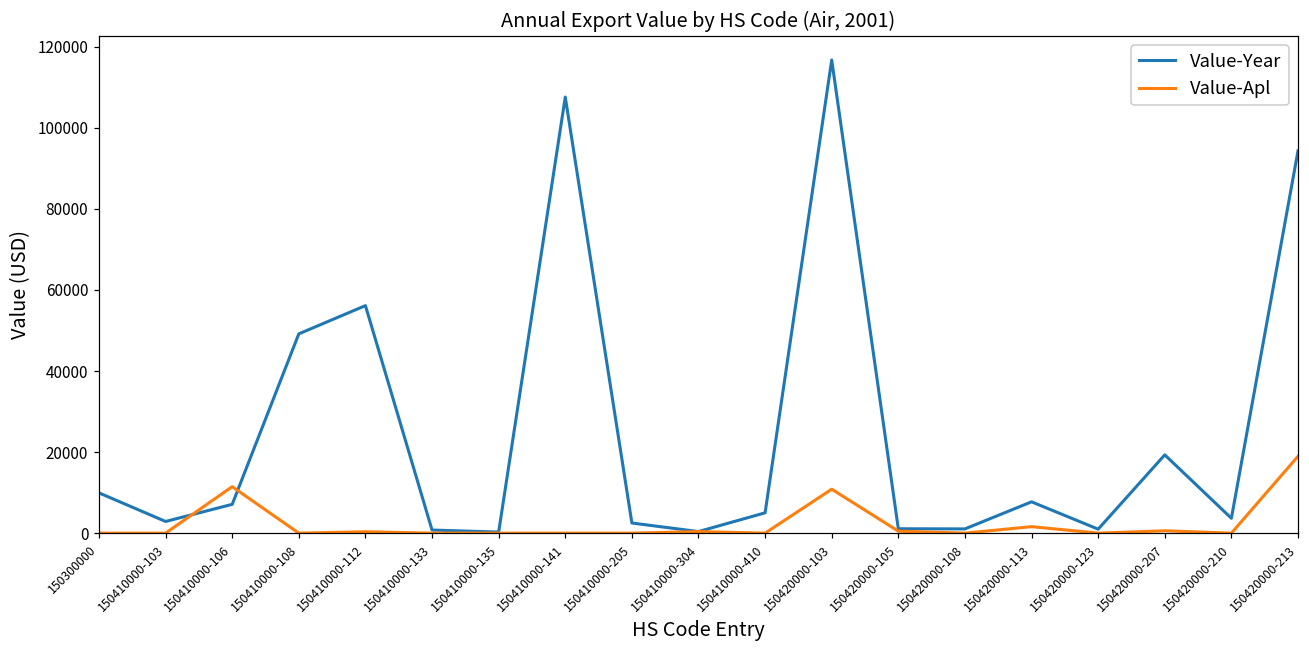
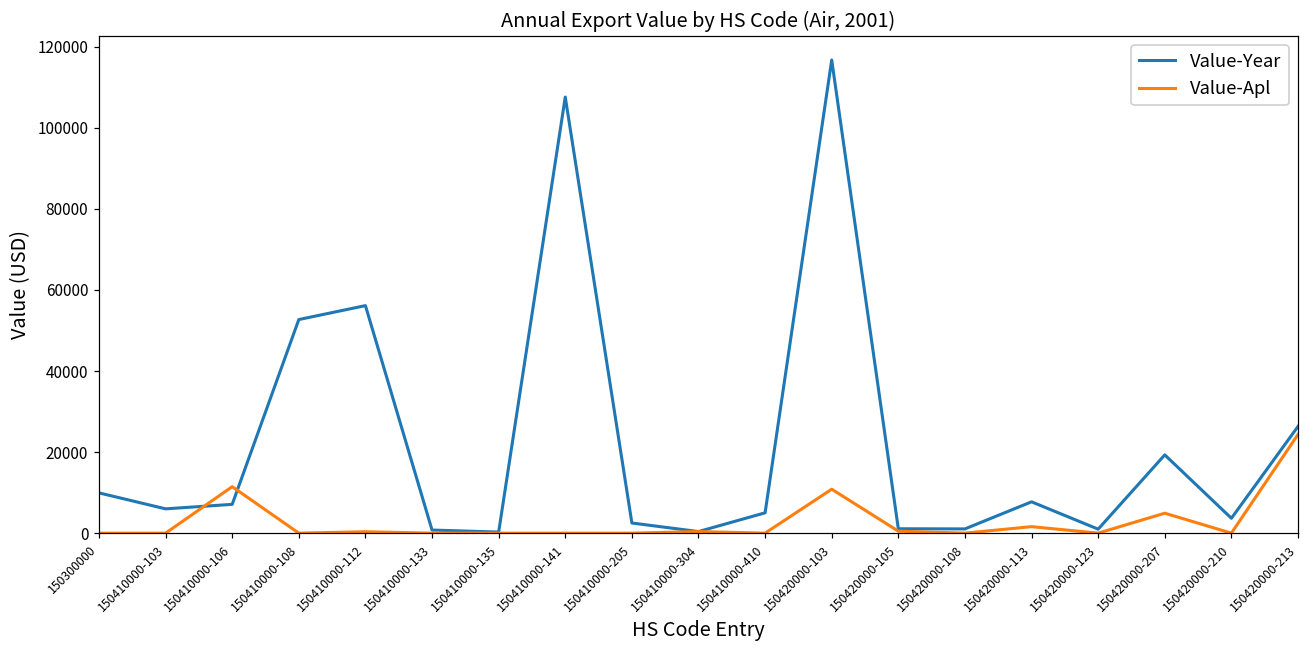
  {
    "Value-Year": {
      "150300000": 10000,
-     "150410000-103": 3000,
+     "150410000-103": 6000,
      "150410000-106": 7000,
-     "150410000-108": 49000,
+     "150410000-108": 53000,
      "150410000-112": 56000,
      "150410000-133": 1000,
      "150410000-141": 108000,
      "150410000-205": 3000,
      "150410000-410": 5000,
      "150420000-103": 117000,
      "150420000-108": 1000,
      "150420000-113": 8000,
      "150420000-123": 1000,
      "150420000-207": 19000,
      "150420000-210": 4000,
-     "150420000-213": 94000
+     "150420000-213": 26000
    },
    "Value-Apl": {
      "150300000": 0,
      "150410000-103": 0,
      "150410000-106": 11000,
      "150410000-108": 0,
      "150410000-112": 0,
      "150410000-133": 0,
      "150410000-141": 0,
      "150410000-205": 0,
      "150410000-410": 0,
      "150420000-103": 11000,
      "150420000-108": 0,
      "150420000-113": 2000,
      "150420000-123": 0,
-     "150420000-207": 1000,
+     "150420000-207": 5000,
      "150420000-210": 0,
-     "150420000-213": 19000
+     "150420000-213": 24000
    }
  }
